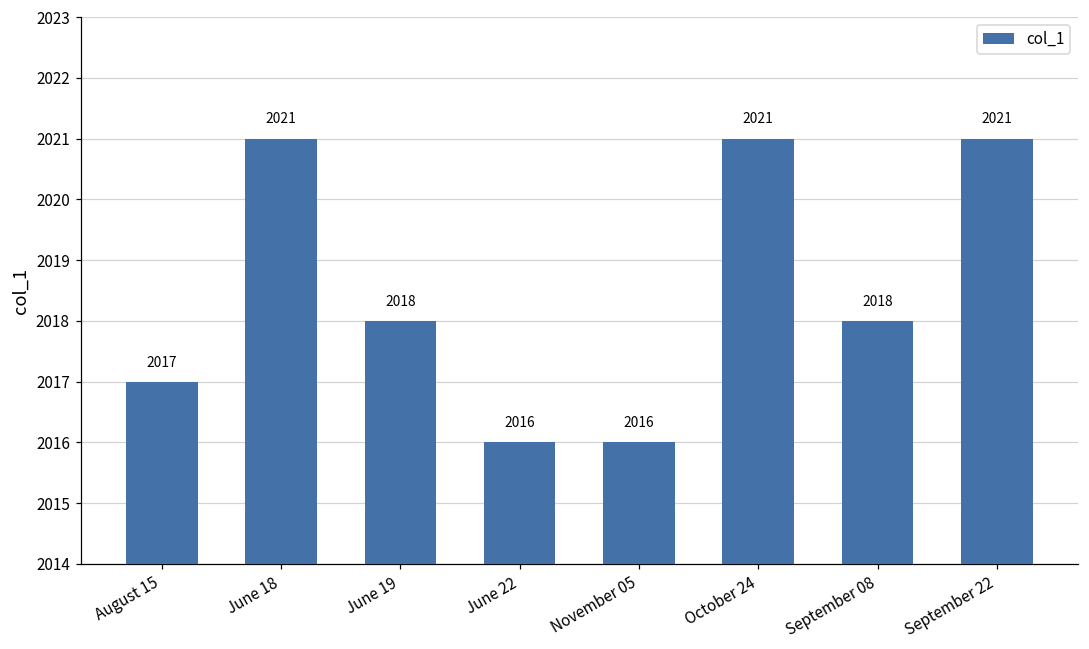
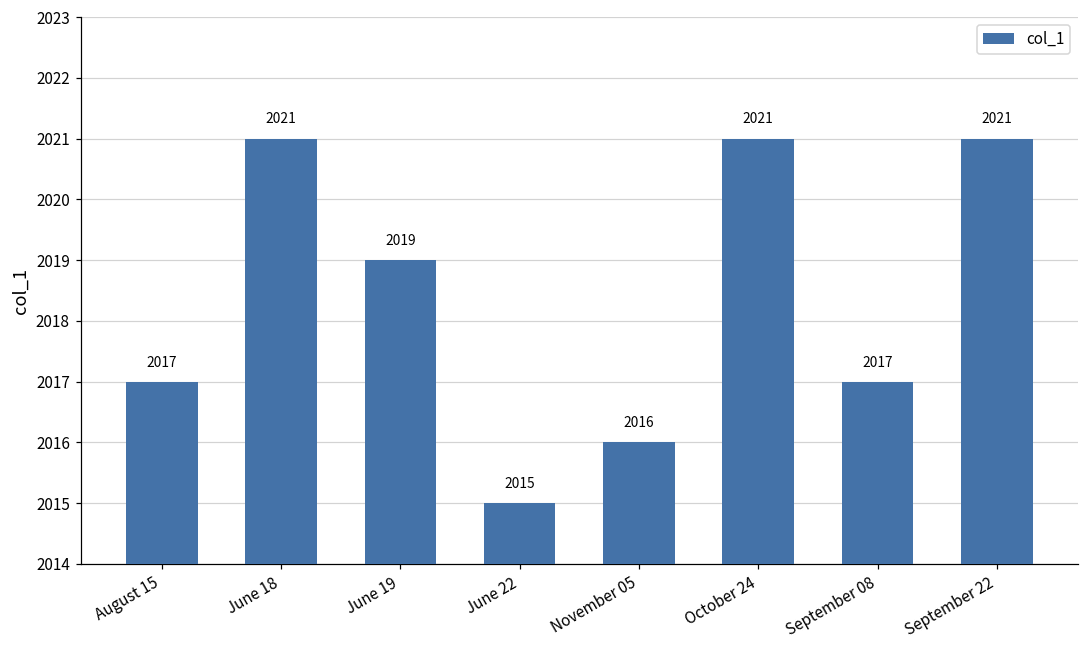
  {
    "August 15": 2017,
    "June 18": 2021,
-   "June 19": 2018,
-   "June 22": 2016,
+   "June 19": 2019,
+   "June 22": 2015,
    "November 05": 2016,
    "October 24": 2021,
-   "September 08": 2018,
+   "September 08": 2017,
    "September 22": 2021
  }
